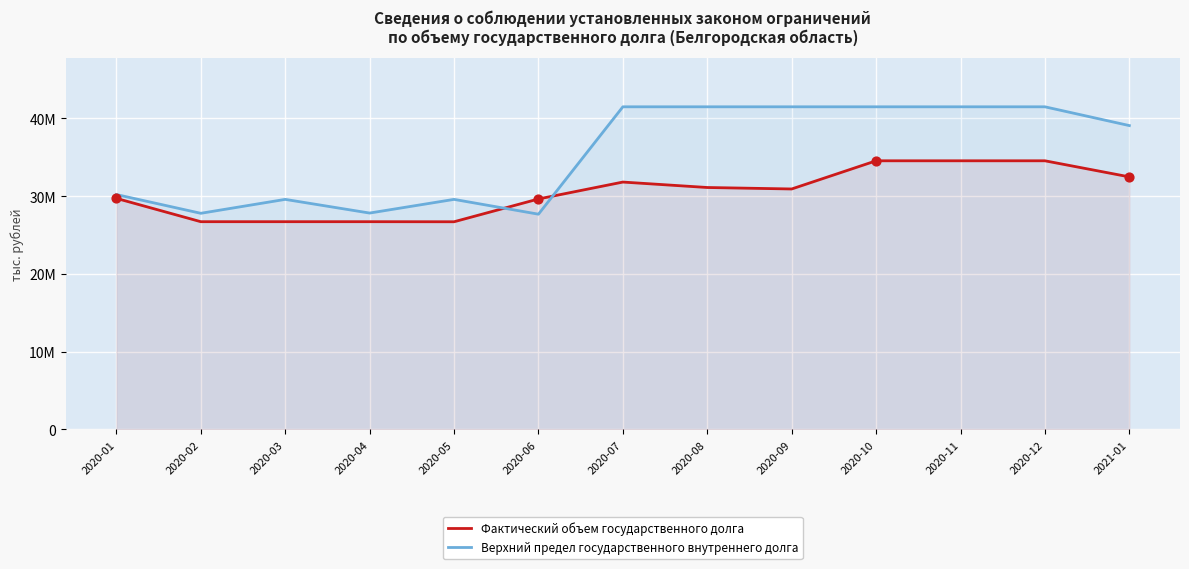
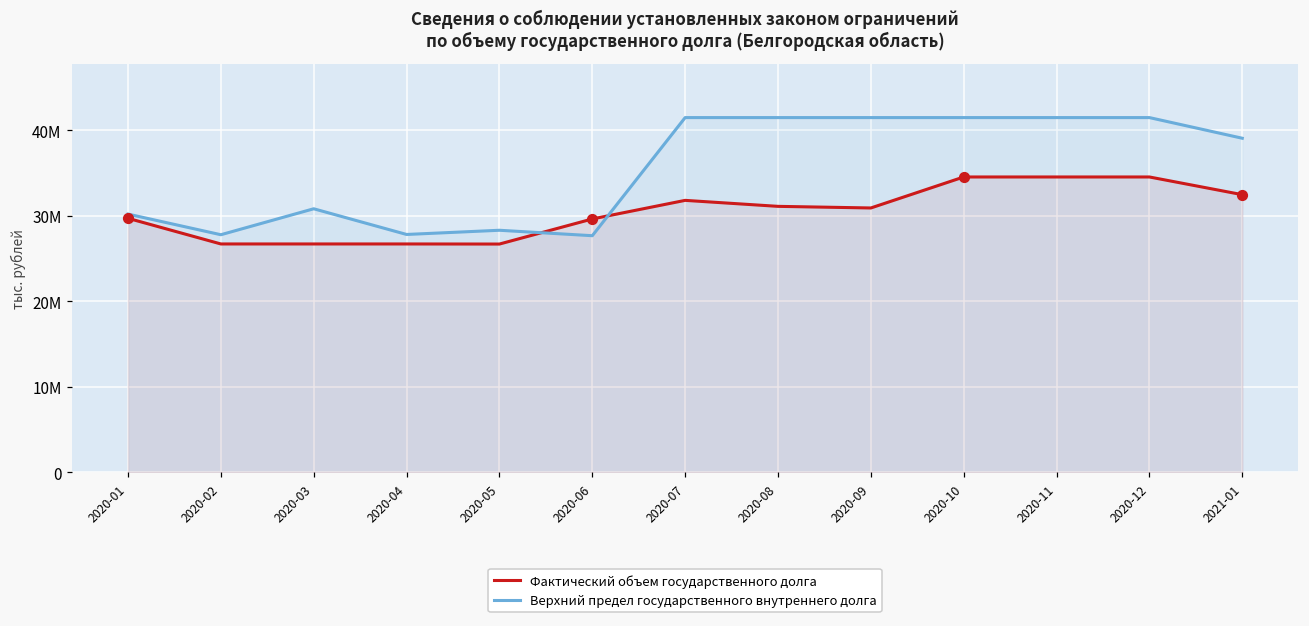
  {
    "Верхний предел государственного внутреннего долга": {
      "2020-01": 30000000,
      "2020-02": 28000000,
-     "2020-03": 30000000,
+     "2020-03": 31000000,
      "2020-04": 28000000,
-     "2020-05": 30000000,
+     "2020-05": 28000000,
      "2020-06": 28000000,
      "2020-07": 42000000,
      "2020-08": 42000000,
      "2020-09": 42000000,
      "2020-10": 42000000,
      "2020-11": 42000000,
      "2020-12": 42000000,
      "2021-01": 39000000
    }
  }
